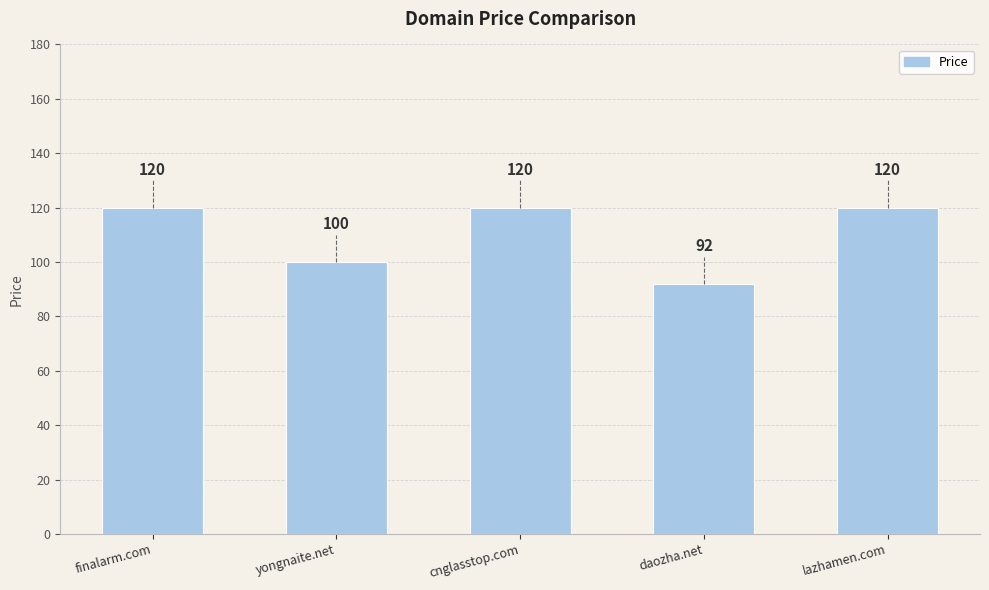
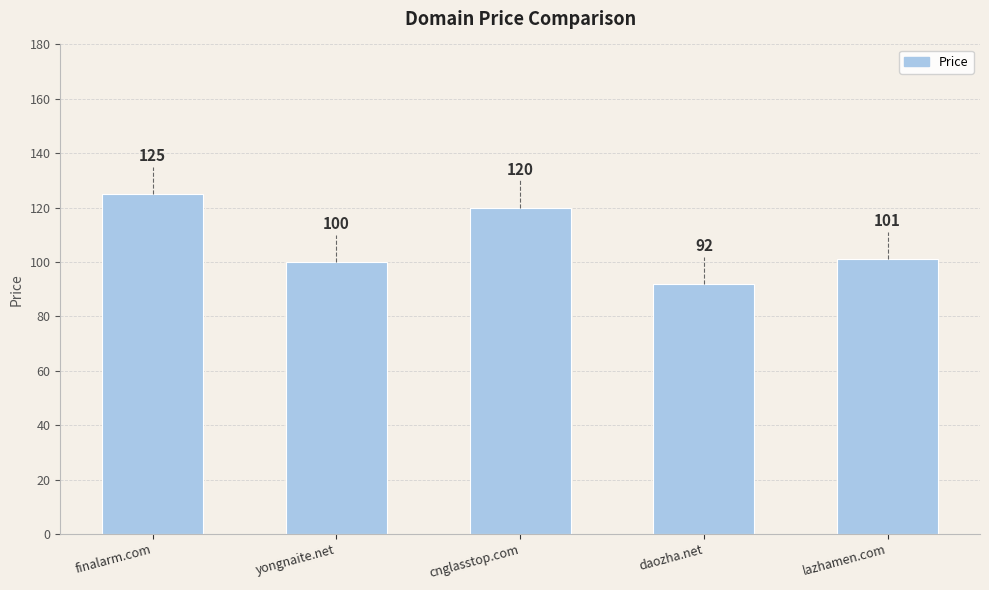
  {
    "Price": {
-     "finalarm.com": 120,
-     "lazhamen.com": 120
+     "finalarm.com": 125,
+     "lazhamen.com": 101
    }
  }
